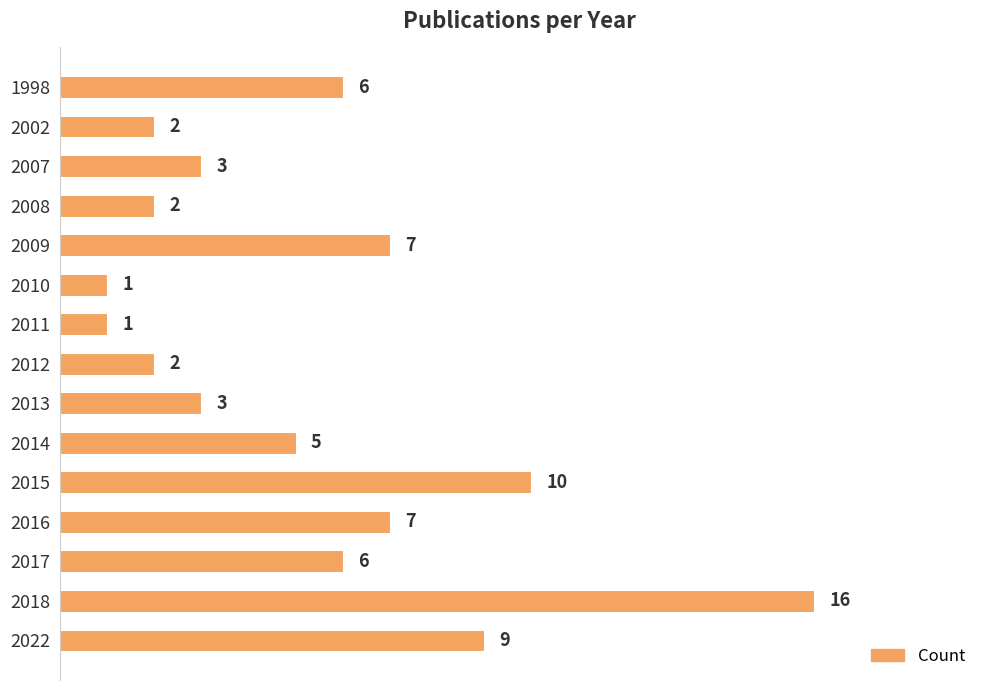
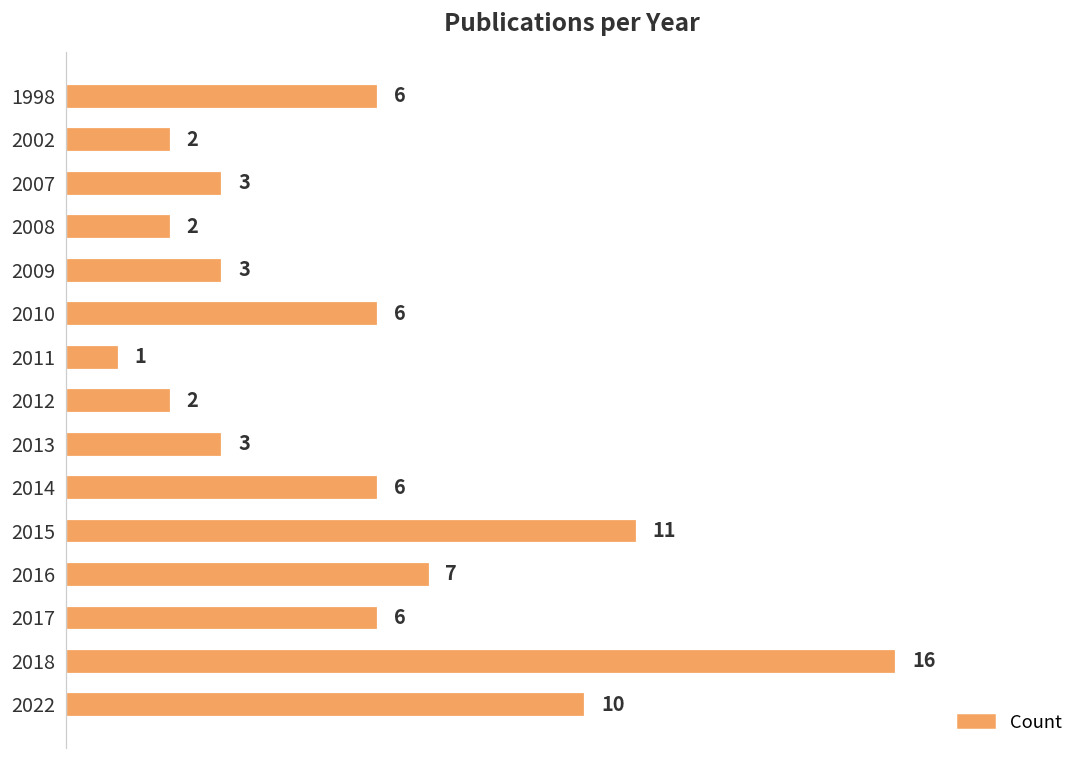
  {
    "1998": 6,
    "2002": 2,
    "2007": 3,
    "2008": 2,
-   "2009": 7,
-   "2010": 1,
+   "2009": 3,
+   "2010": 6,
    "2011": 1,
    "2012": 2,
    "2013": 3,
-   "2014": 5,
-   "2015": 10,
+   "2014": 6,
+   "2015": 11,
    "2016": 7,
    "2017": 6,
    "2018": 16,
-   "2022": 9
+   "2022": 10
  }
